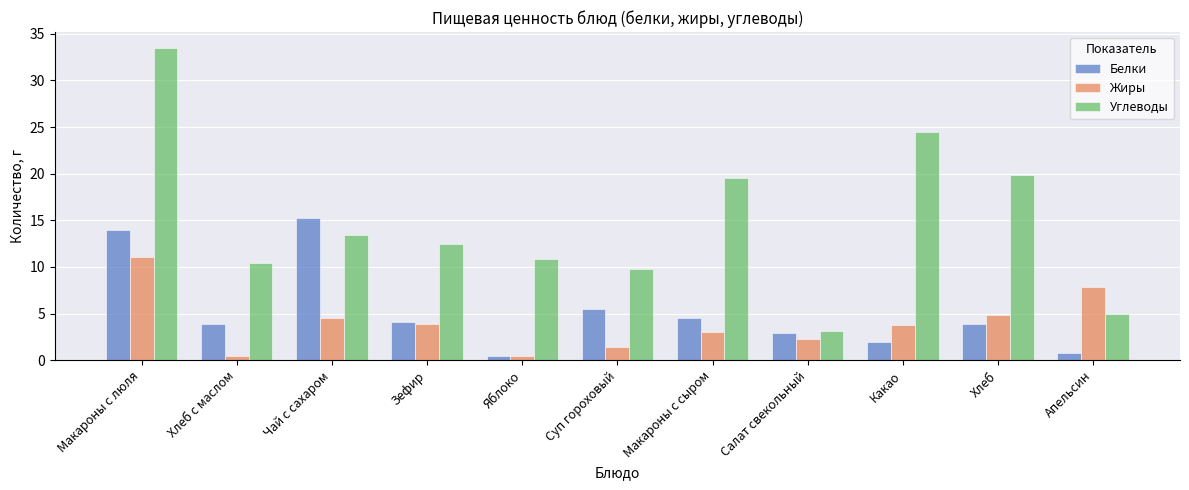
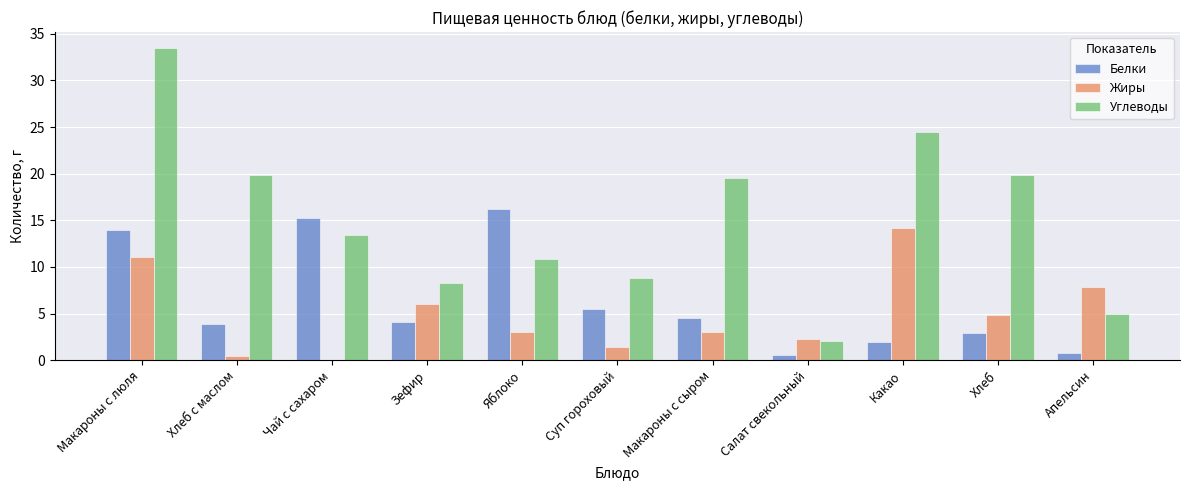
  {
    "Белки": {
      "Макароны с люля": 14,
      "Хлеб с маслом": 4,
      "Чай с сахаром": 15,
      "Зефир": 4,
-     "Яблоко": 0,
+     "Яблоко": 16,
      "Суп гороховый": 5,
      "Макароны с сыром": 5,
-     "Салат свекольный": 3,
+     "Салат свекольный": 1,
      "Какао": 2,
-     "Хлеб": 4,
+     "Хлеб": 3,
      "Апельсин": 1
    },
    "Жиры": {
      "Макароны с люля": 11,
      "Хлеб с маслом": 0,
-     "Чай с сахаром": 5,
-     "Зефир": 4,
-     "Яблоко": 0,
+     "Чай с сахаром": 0,
+     "Зефир": 6,
+     "Яблоко": 3,
      "Суп гороховый": 1,
      "Макароны с сыром": 3,
      "Салат свекольный": 2,
-     "Какао": 4,
+     "Какао": 14,
      "Хлеб": 5,
      "Апельсин": 8
    },
    "Углеводы": {
      "Макароны с люля": 34,
-     "Хлеб с маслом": 10,
+     "Хлеб с маслом": 20,
      "Чай с сахаром": 13,
-     "Зефир": 12,
+     "Зефир": 8,
      "Яблоко": 11,
-     "Суп гороховый": 10,
+     "Суп гороховый": 9,
      "Макароны с сыром": 20,
-     "Салат свекольный": 3,
+     "Салат свекольный": 2,
      "Какао": 25,
      "Хлеб": 20,
      "Апельсин": 5
    }
  }
